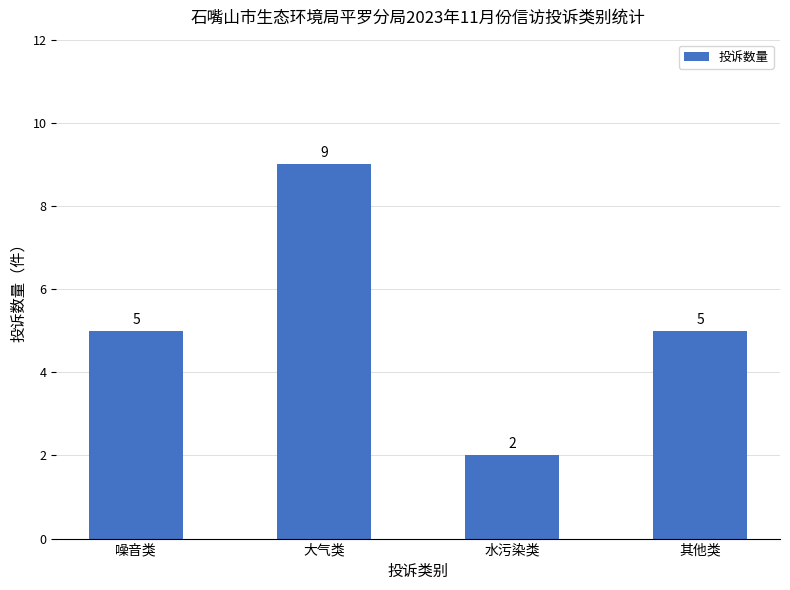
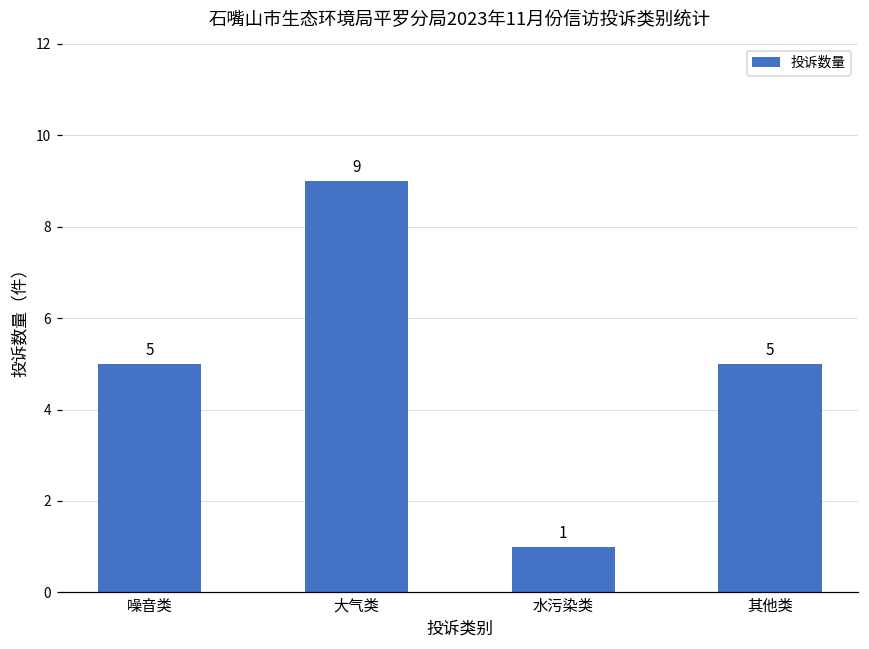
  {
    "噪音类": 5,
    "大气类": 9,
-   "水污染类": 2,
+   "水污染类": 1,
    "其他类": 5
  }
